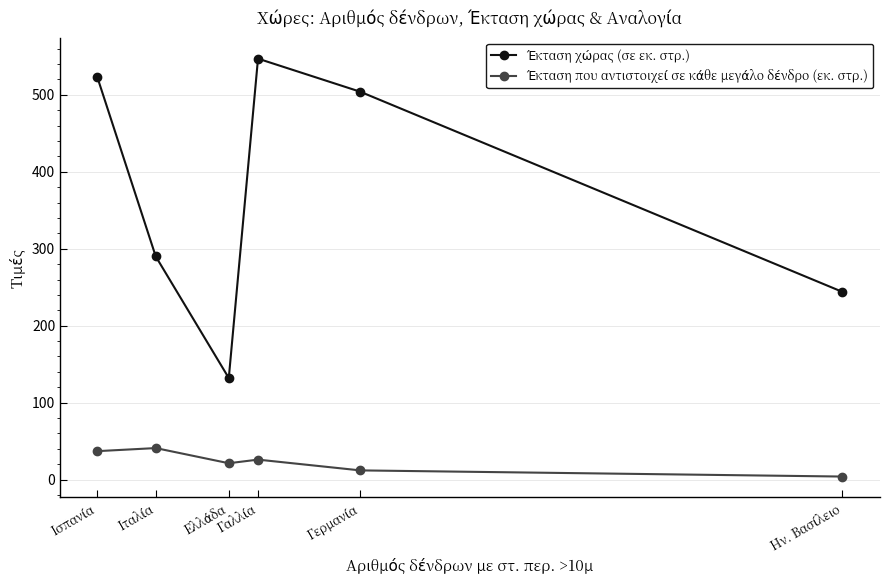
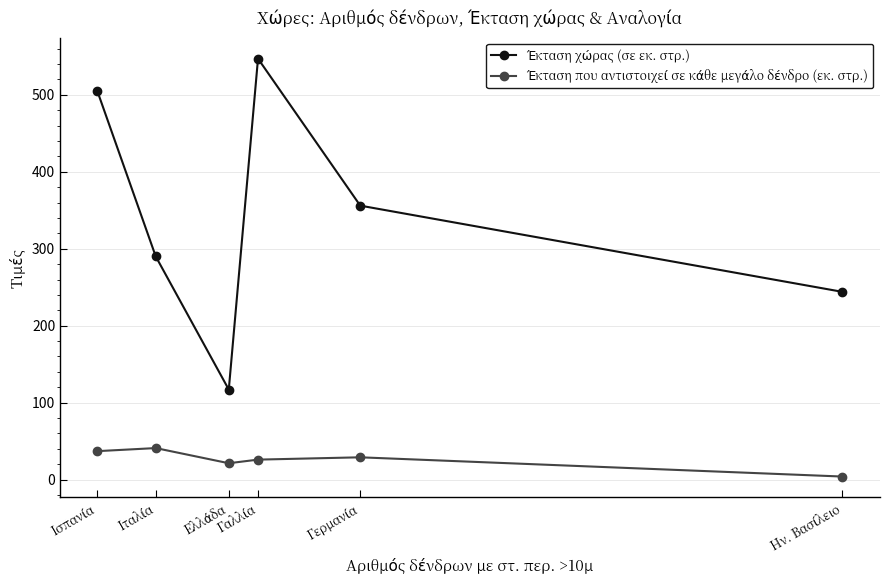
  {
    "Έκταση χώρας (σε εκ. στρ.)": {
-     "Ισπανία": 520,
+     "Ισπανία": 510,
      "Ιταλία": 290,
-     "Ελλάδα": 130,
+     "Ελλάδα": 120,
      "Γαλλία": 550,
-     "Γερμανία": 500,
+     "Γερμανία": 360,
      "Ην. Βασίλειο": 240
    },
    "Έκταση που αντιστοιχεί σε κάθε μεγάλο δένδρο (εκ. στρ.)": {
      "Ισπανία": 40,
      "Ιταλία": 40,
      "Ελλάδα": 20,
      "Γαλλία": 30,
-     "Γερμανία": 10,
+     "Γερμανία": 30,
      "Ην. Βασίλειο": 0
    }
  }
